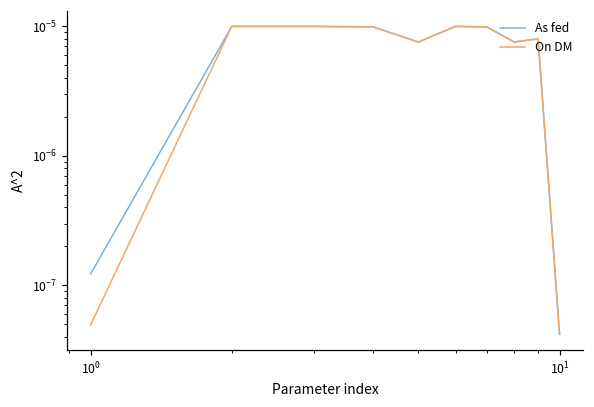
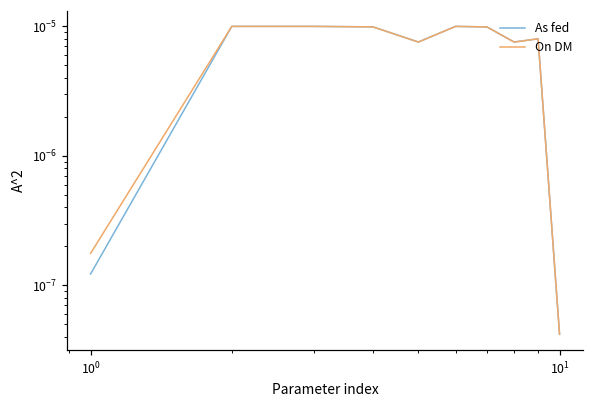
  {
    "As fed": {
      "10^0": 0.00000012
    },
    "On DM": {
-     "10^0": 0.000000049
+     "10^0": 0.00000018
    }
  }
